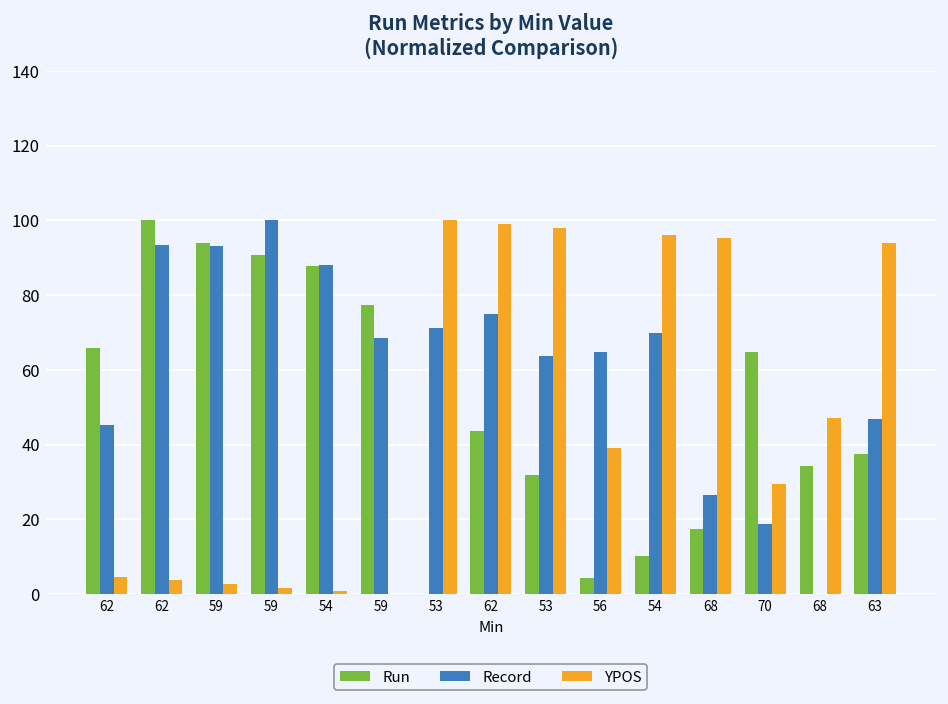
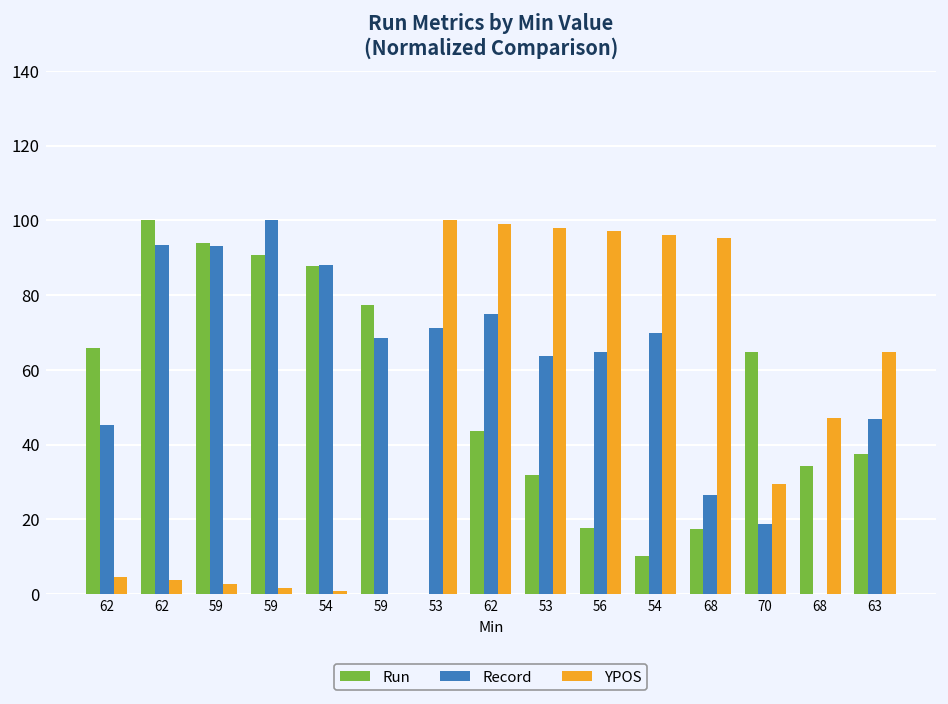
  {
    "Run": {
-     "56": 4,
+     "56": 18,
      "70": 65,
      "63": 38
    },
    "Record": {
      "56": 65,
      "70": 19,
      "63": 47
    },
    "YPOS": {
-     "56": 39,
+     "56": 97,
      "70": 29,
-     "63": 94
+     "63": 65
    }
  }
